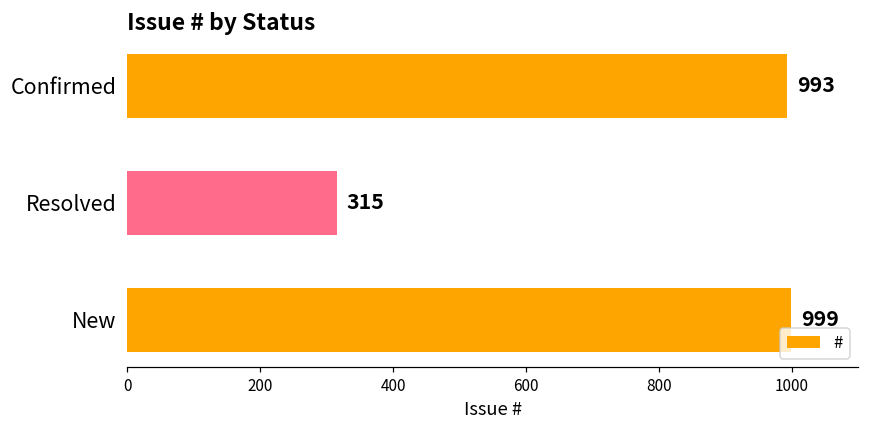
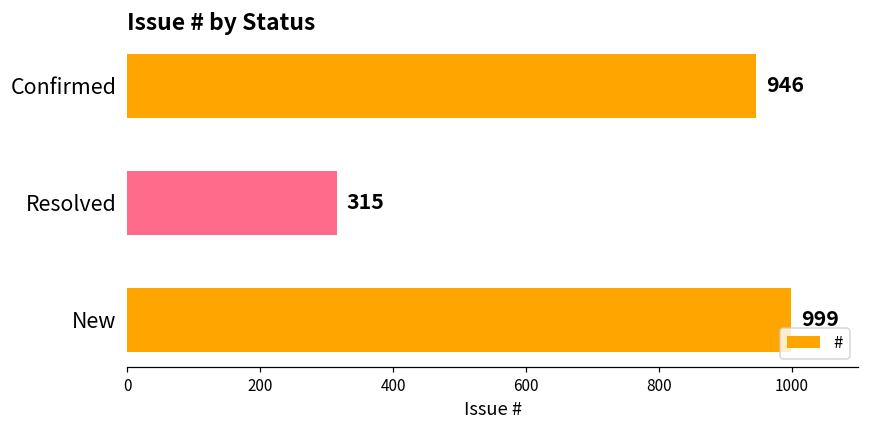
  {
-   "Confirmed": 993,
+   "Confirmed": 946,
    "Resolved": 315
  }
